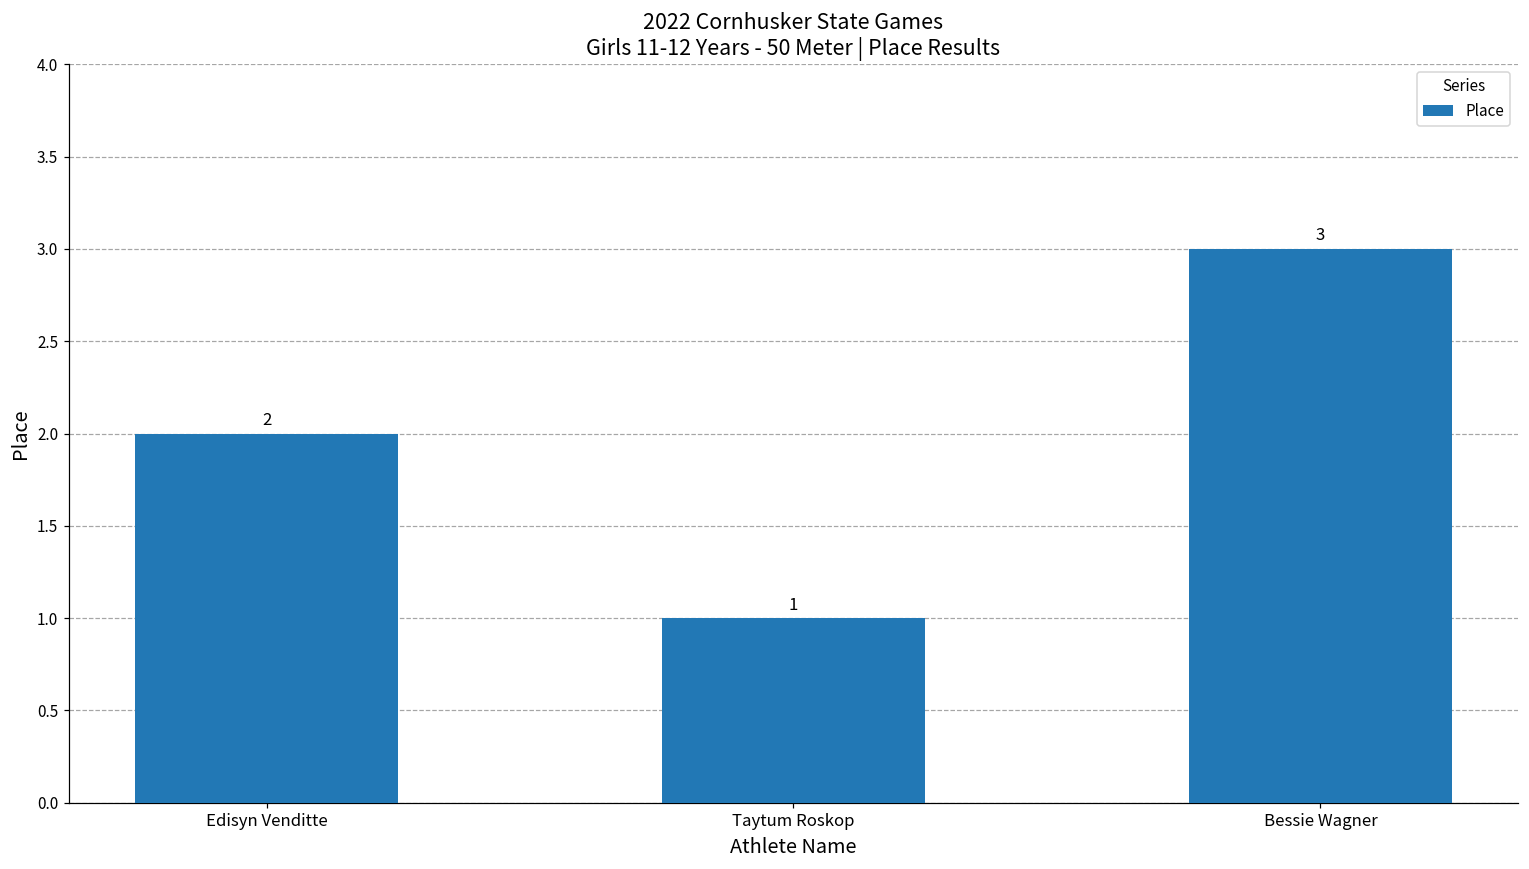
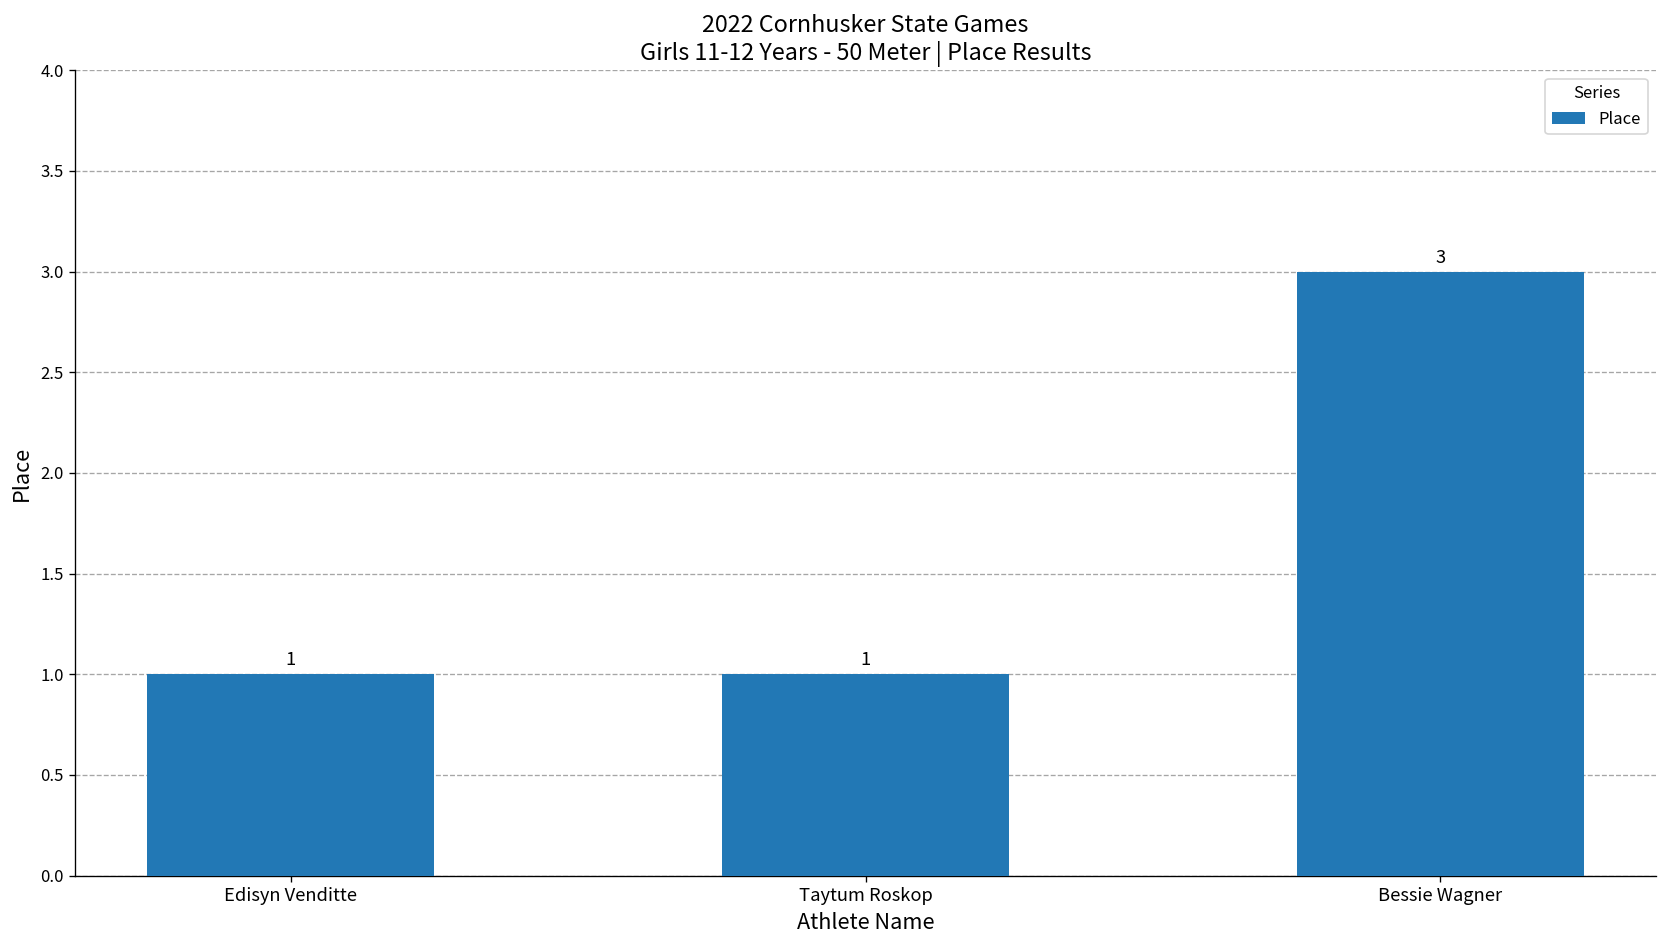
  {
-   "Edisyn Venditte": 2,
+   "Edisyn Venditte": 1,
    "Taytum Roskop": 1,
    "Bessie Wagner": 3
  }
